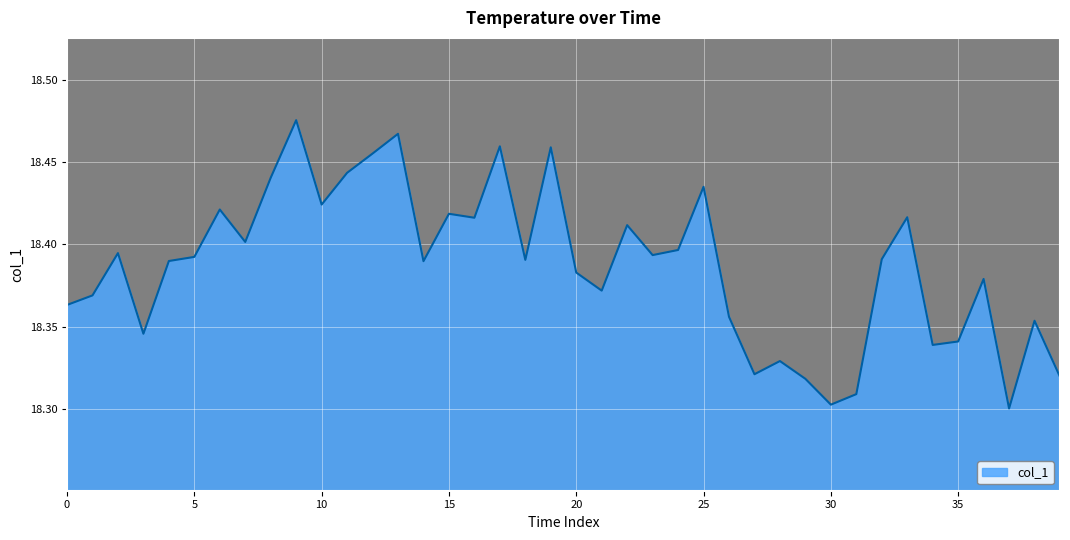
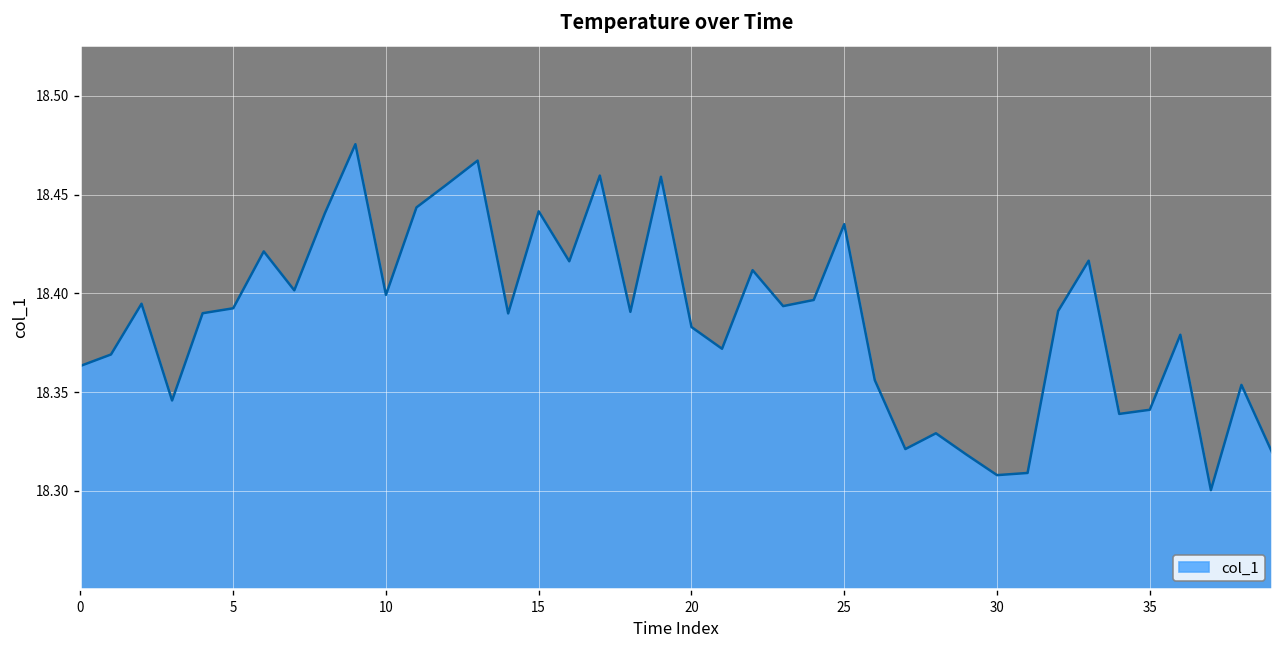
  {
    "0": 18.363,
    "5": 18.392,
-   "10": 18.424,
-   "15": 18.419,
+   "10": 18.399,
+   "15": 18.442,
    "20": 18.383,
    "25": 18.435,
-   "30": 18.303,
+   "30": 18.308,
    "35": 18.341
  }
